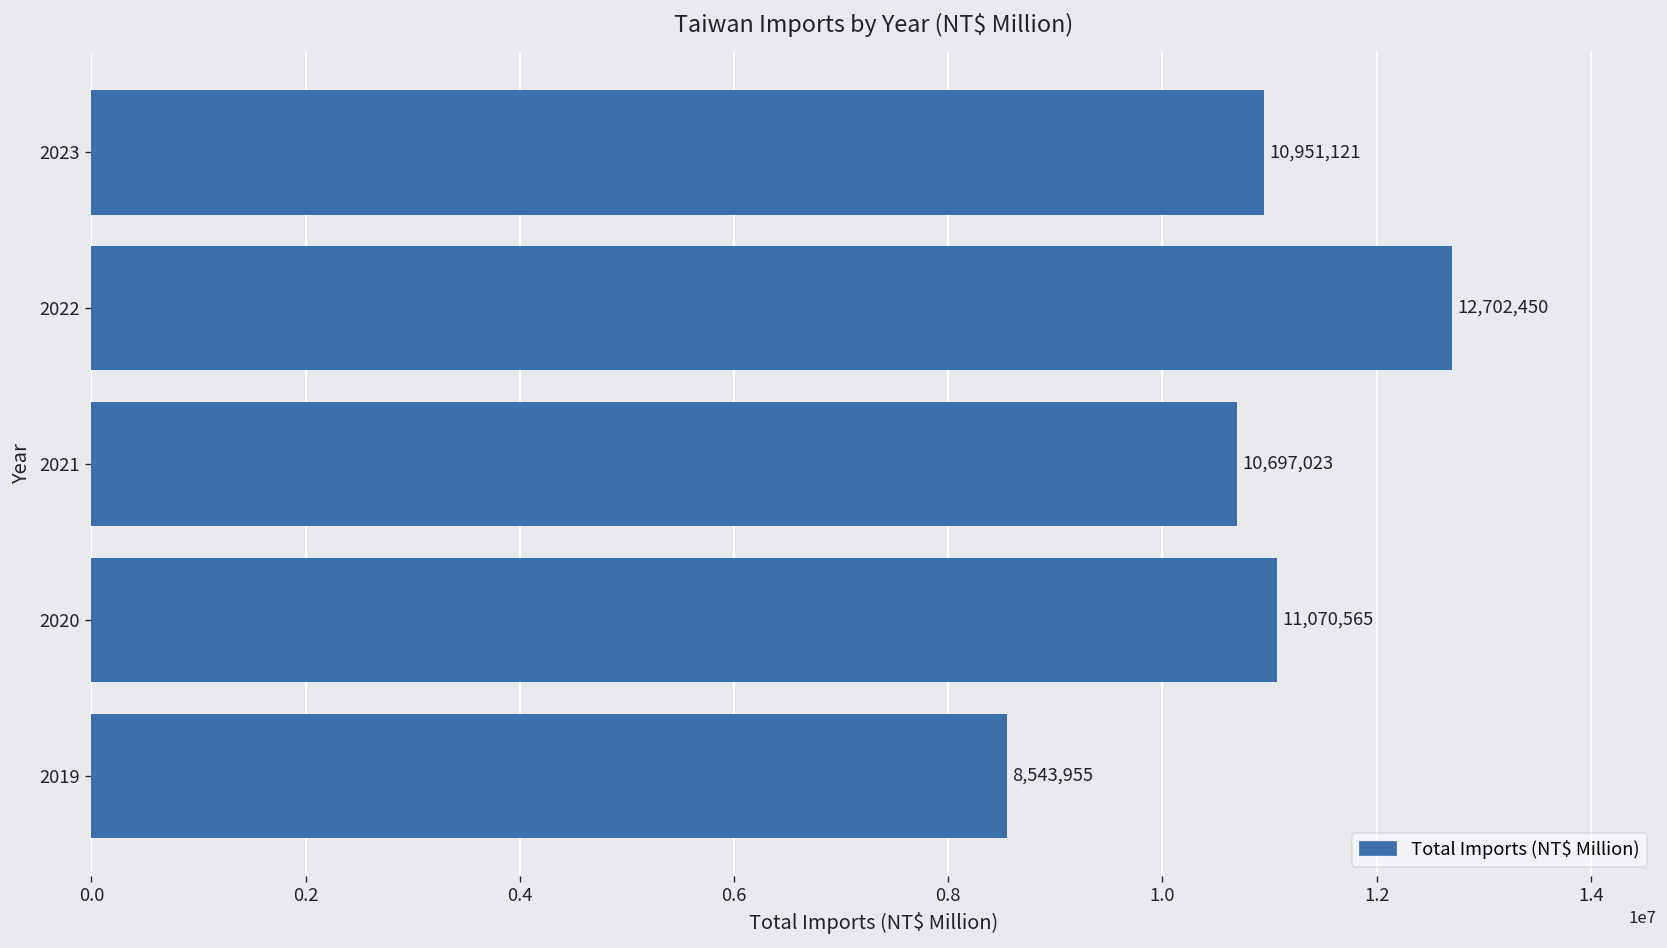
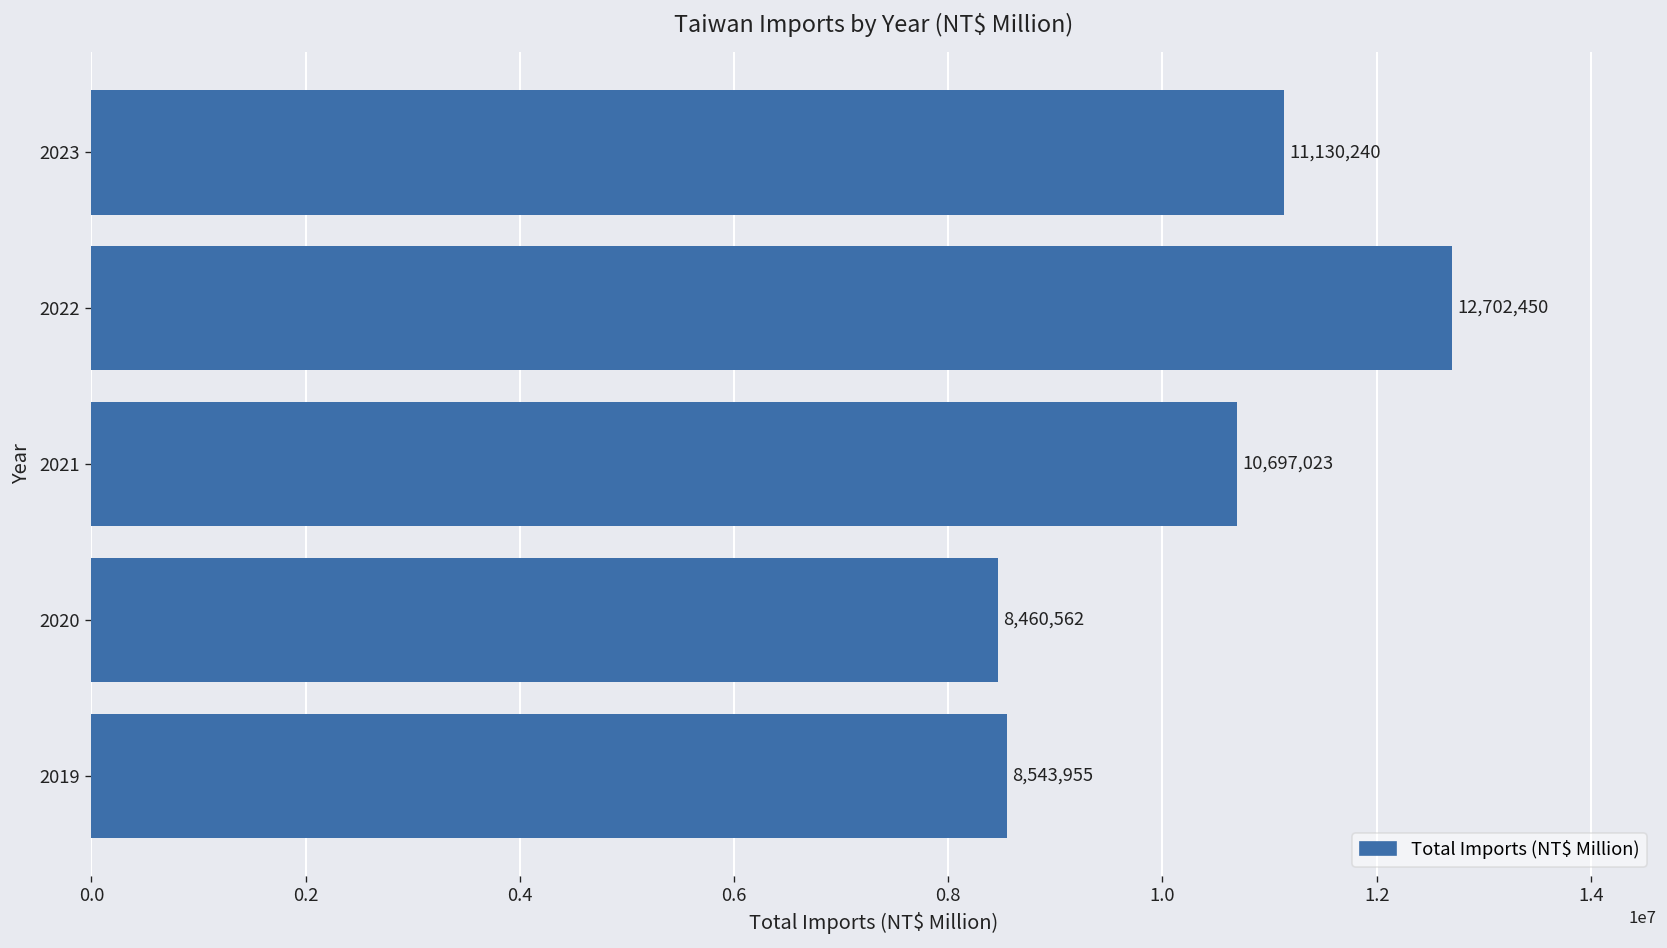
  {
-   "2023": "10,951,121",
+   "2023": "11,130,240",
    "2022": "12,702,450",
    "2021": "10,697,023",
-   "2020": "11,070,565",
+   "2020": "8,460,562",
    "2019": "8,543,955"
  }
